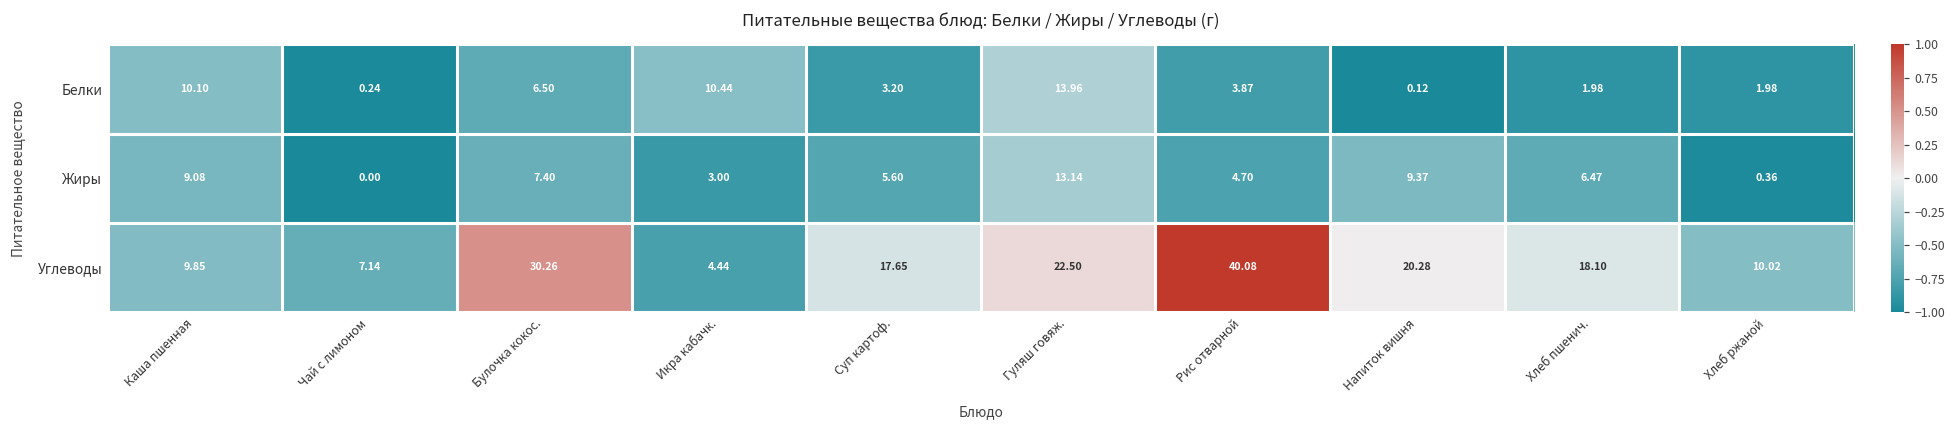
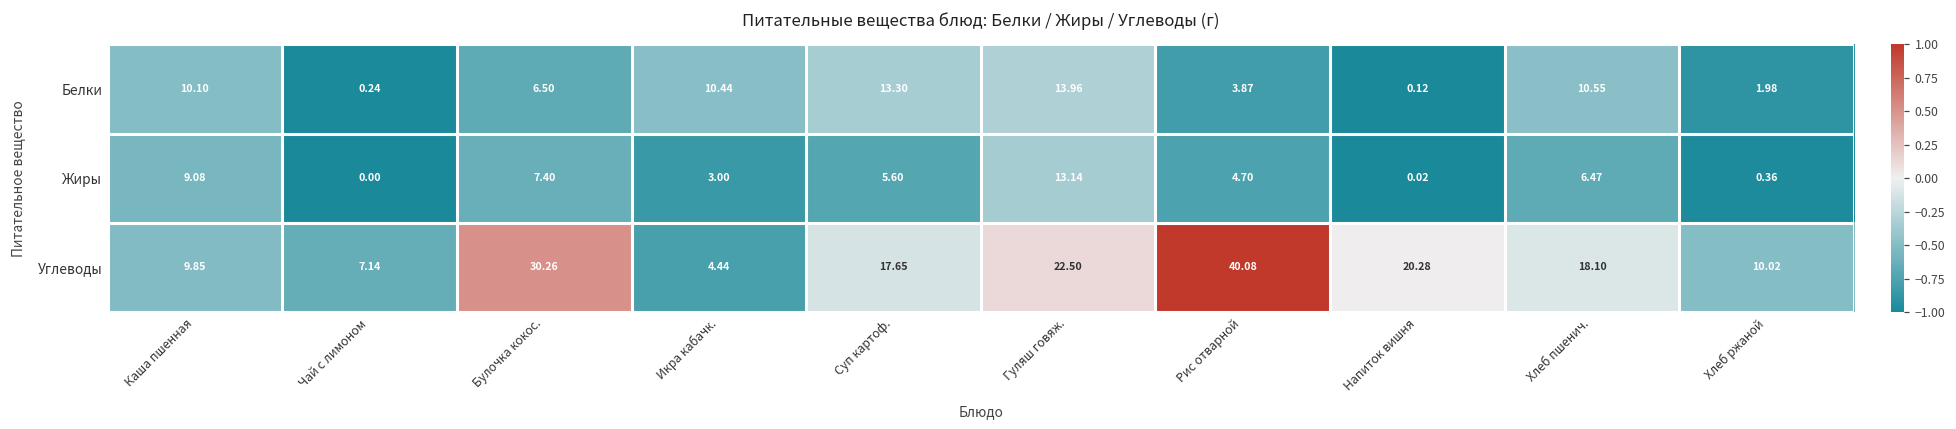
  {
    "Белки": {
      "Каша пшенная": 10.10,
      "Чай с лимоном": 0.24,
      "Булочка кокос.": 6.50,
      "Икра кабачк.": 10.44,
-     "Суп картоф.": 3.20,
+     "Суп картоф.": 13.30,
      "Гуляш говяж.": 13.96,
      "Рис отварной": 3.87,
      "Напиток вишня": 0.12,
-     "Хлеб пшенич.": 1.98,
+     "Хлеб пшенич.": 10.55,
      "Хлеб ржаной": 1.98
    },
    "Жиры": {
      "Каша пшенная": 9.08,
      "Чай с лимоном": 0.00,
      "Булочка кокос.": 7.40,
      "Икра кабачк.": 3.00,
      "Суп картоф.": 5.60,
      "Гуляш говяж.": 13.14,
      "Рис отварной": 4.70,
-     "Напиток вишня": 9.37,
+     "Напиток вишня": 0.02,
      "Хлеб пшенич.": 6.47,
      "Хлеб ржаной": 0.36
    },
    "Углеводы": {
      "Каша пшенная": 9.85,
      "Чай с лимоном": 7.14,
      "Булочка кокос.": 30.26,
      "Икра кабачк.": 4.44,
      "Суп картоф.": 17.65,
      "Гуляш говяж.": 22.50,
      "Рис отварной": 40.08,
      "Напиток вишня": 20.28,
      "Хлеб пшенич.": 18.10,
      "Хлеб ржаной": 10.02
    }
  }
